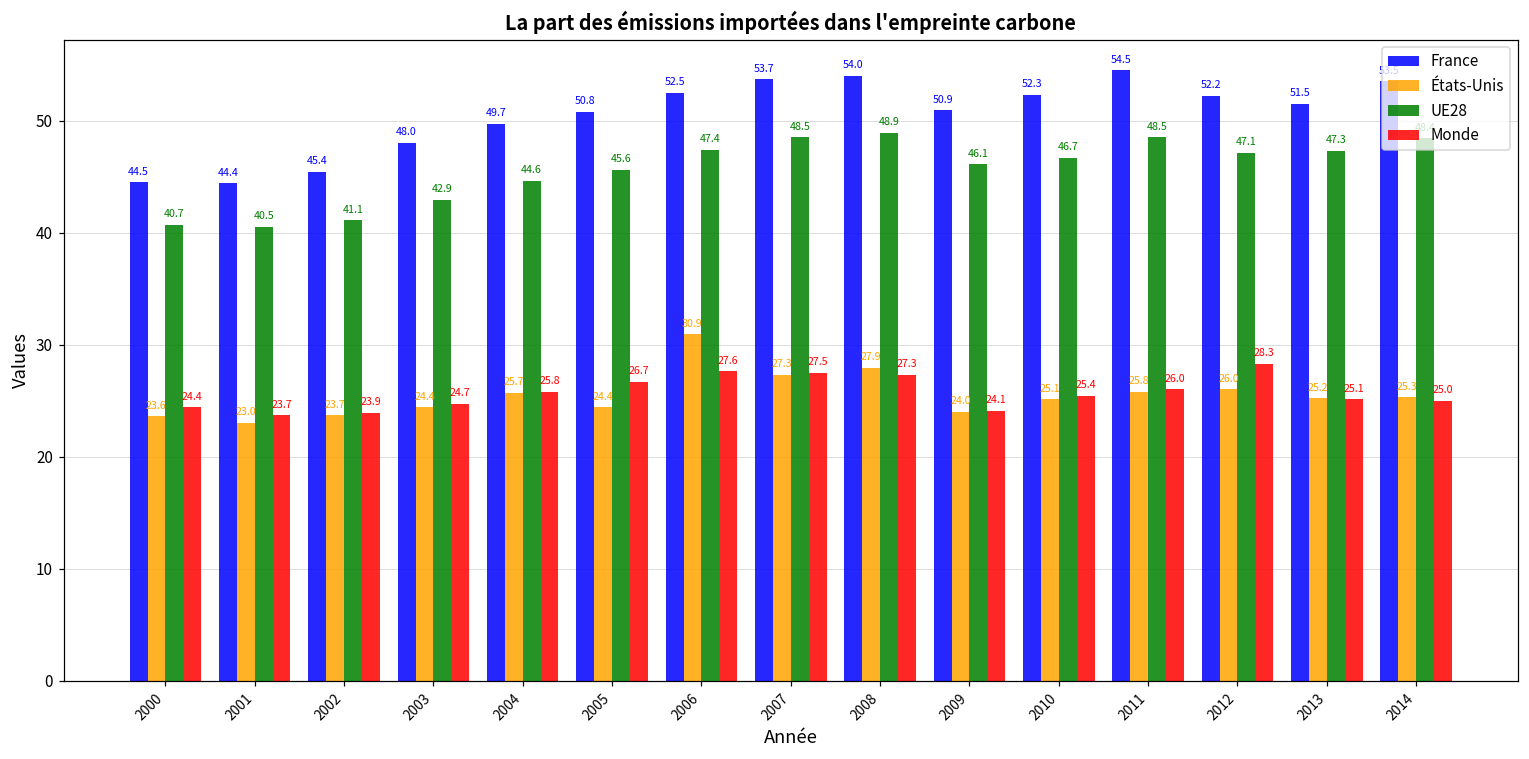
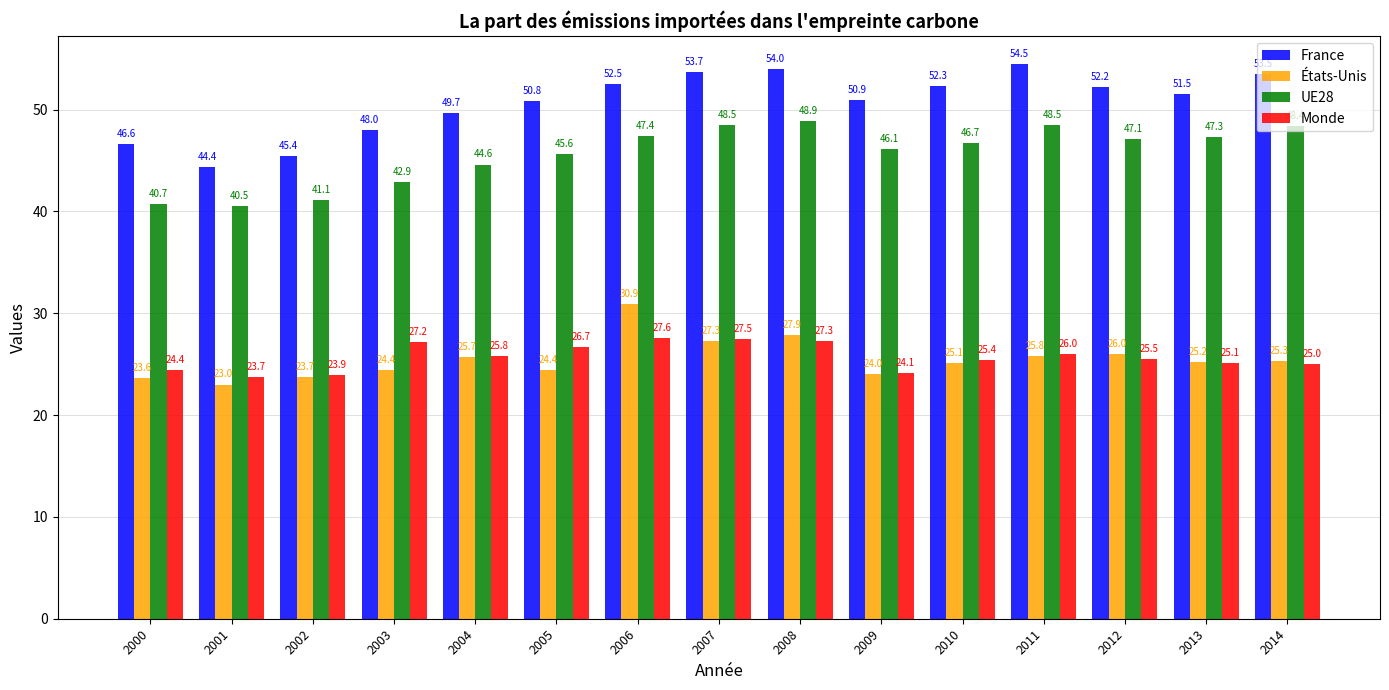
  {
    "France": {
-     "2000": 44.5,
+     "2000": 46.6,
      "2001": 44.4,
      "2002": 45.4,
      "2003": 48.0,
      "2004": 49.7,
      "2005": 50.8,
      "2006": 52.5,
      "2007": 53.7,
      "2008": 54.0,
      "2009": 50.9,
      "2010": 52.3,
      "2011": 54.5,
      "2012": 52.2,
      "2013": 51.5
    },
    "États-Unis": {
      "2000": 23.6,
      "2001": 23.0,
      "2002": 23.7,
      "2003": 24.4,
      "2004": 25.7,
      "2005": 24.4,
      "2006": 30.9,
      "2007": 27.3,
      "2008": 27.9,
      "2009": 24.0,
      "2010": 25.1,
      "2011": 25.8,
      "2012": 26.0,
      "2013": 25.2,
      "2014": 25.3
    },
    "UE28": {
      "2000": 40.7,
      "2001": 40.5,
      "2002": 41.1,
      "2003": 42.9,
      "2004": 44.6,
      "2005": 45.6,
      "2006": 47.4,
      "2007": 48.5,
      "2008": 48.9,
      "2009": 46.1,
      "2010": 46.7,
      "2011": 48.5,
      "2012": 47.1,
      "2013": 47.3
    },
    "Monde": {
      "2000": 24.4,
      "2001": 23.7,
      "2002": 23.9,
-     "2003": 24.7,
+     "2003": 27.2,
      "2004": 25.8,
      "2005": 26.7,
      "2006": 27.6,
      "2007": 27.5,
      "2008": 27.3,
      "2009": 24.1,
      "2010": 25.4,
      "2011": 26.0,
-     "2012": 28.3,
+     "2012": 25.5,
      "2013": 25.1,
      "2014": 25.0
    }
  }
